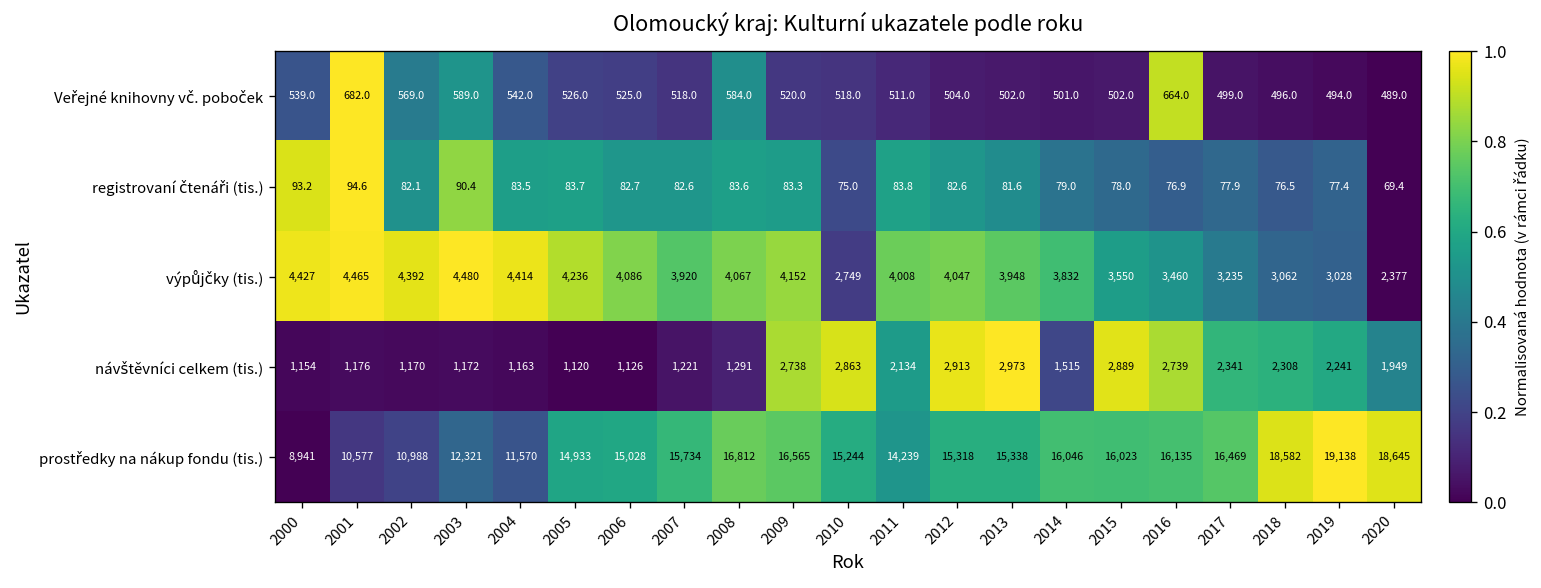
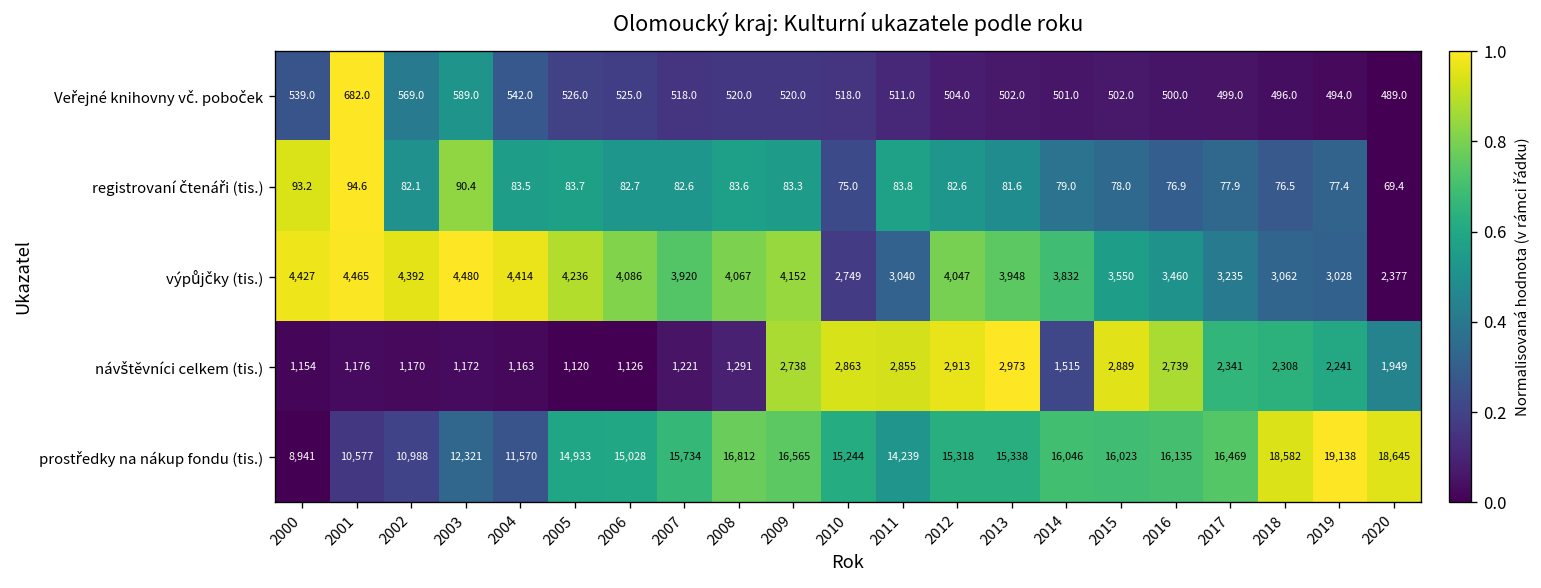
  {
    "Veřejné knihovny vč. poboček": {
      "2000": "539.0",
      "2001": "682.0",
      "2002": "569.0",
      "2003": "589.0",
      "2004": "542.0",
      "2005": "526.0",
      "2006": "525.0",
      "2007": "518.0",
-     "2008": "584.0",
+     "2008": "520.0",
      "2009": "520.0",
      "2010": "518.0",
      "2011": "511.0",
      "2012": "504.0",
      "2013": "502.0",
      "2014": "501.0",
      "2015": "502.0",
-     "2016": "664.0",
+     "2016": "500.0",
      "2017": "499.0",
      "2018": "496.0",
      "2019": "494.0",
      "2020": "489.0"
    },
    "registrovaní čtenáři (tis.)": {
      "2000": "93.2",
      "2001": "94.6",
      "2002": "82.1",
      "2003": "90.4",
      "2004": "83.5",
      "2005": "83.7",
      "2006": "82.7",
      "2007": "82.6",
      "2008": "83.6",
      "2009": "83.3",
      "2010": "75.0",
      "2011": "83.8",
      "2012": "82.6",
      "2013": "81.6",
      "2014": "79.0",
      "2015": "78.0",
      "2016": "76.9",
      "2017": "77.9",
      "2018": "76.5",
      "2019": "77.4",
      "2020": "69.4"
    },
    "výpůjčky (tis.)": {
      "2000": "4,427",
      "2001": "4,465",
      "2002": "4,392",
      "2003": "4,480",
      "2004": "4,414",
      "2005": "4,236",
      "2006": "4,086",
      "2007": "3,920",
      "2008": "4,067",
      "2009": "4,152",
      "2010": "2,749",
-     "2011": "4,008",
+     "2011": "3,040",
      "2012": "4,047",
      "2013": "3,948",
      "2014": "3,832",
      "2015": "3,550",
      "2016": "3,460",
      "2017": "3,235",
      "2018": "3,062",
      "2019": "3,028",
      "2020": "2,377"
    },
    "návštěvníci celkem (tis.)": {
      "2000": "1,154",
      "2001": "1,176",
      "2002": "1,170",
      "2003": "1,172",
      "2004": "1,163",
      "2005": "1,120",
      "2006": "1,126",
      "2007": "1,221",
      "2008": "1,291",
      "2009": "2,738",
      "2010": "2,863",
-     "2011": "2,134",
+     "2011": "2,855",
      "2012": "2,913",
      "2013": "2,973",
      "2014": "1,515",
      "2015": "2,889",
      "2016": "2,739",
      "2017": "2,341",
      "2018": "2,308",
      "2019": "2,241",
      "2020": "1,949"
    },
    "prostředky na nákup fondu (tis.)": {
      "2000": "8,941",
      "2001": "10,577",
      "2002": "10,988",
      "2003": "12,321",
      "2004": "11,570",
      "2005": "14,933",
      "2006": "15,028",
      "2007": "15,734",
      "2008": "16,812",
      "2009": "16,565",
      "2010": "15,244",
      "2011": "14,239",
      "2012": "15,318",
      "2013": "15,338",
      "2014": "16,046",
      "2015": "16,023",
      "2016": "16,135",
      "2017": "16,469",
      "2018": "18,582",
      "2019": "19,138",
      "2020": "18,645"
    }
  }
